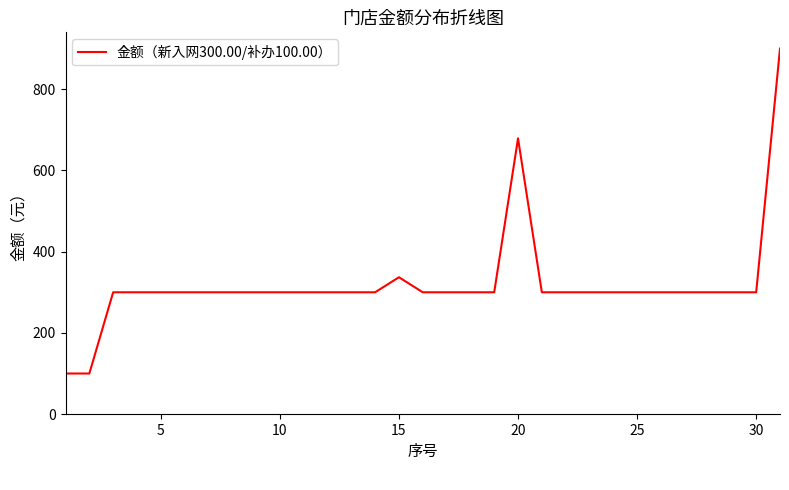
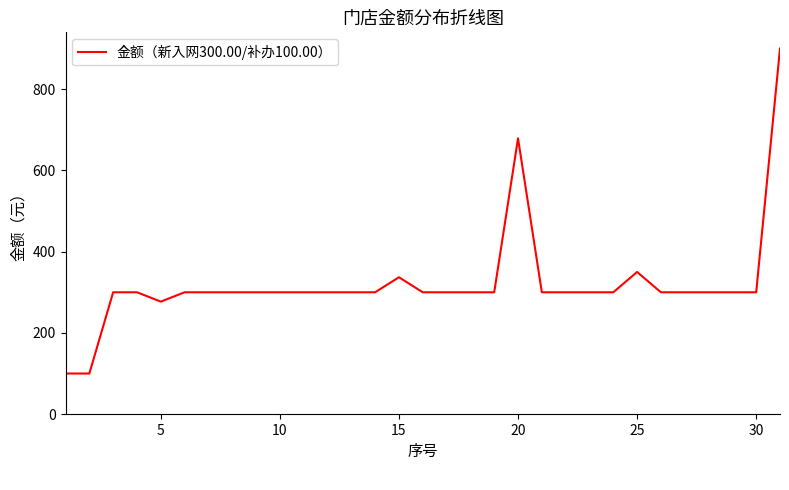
  {
-   "5": 300,
+   "5": 280,
    "10": 300,
    "15": 340,
    "20": 680,
-   "25": 300,
+   "25": 350,
    "30": 300
  }
